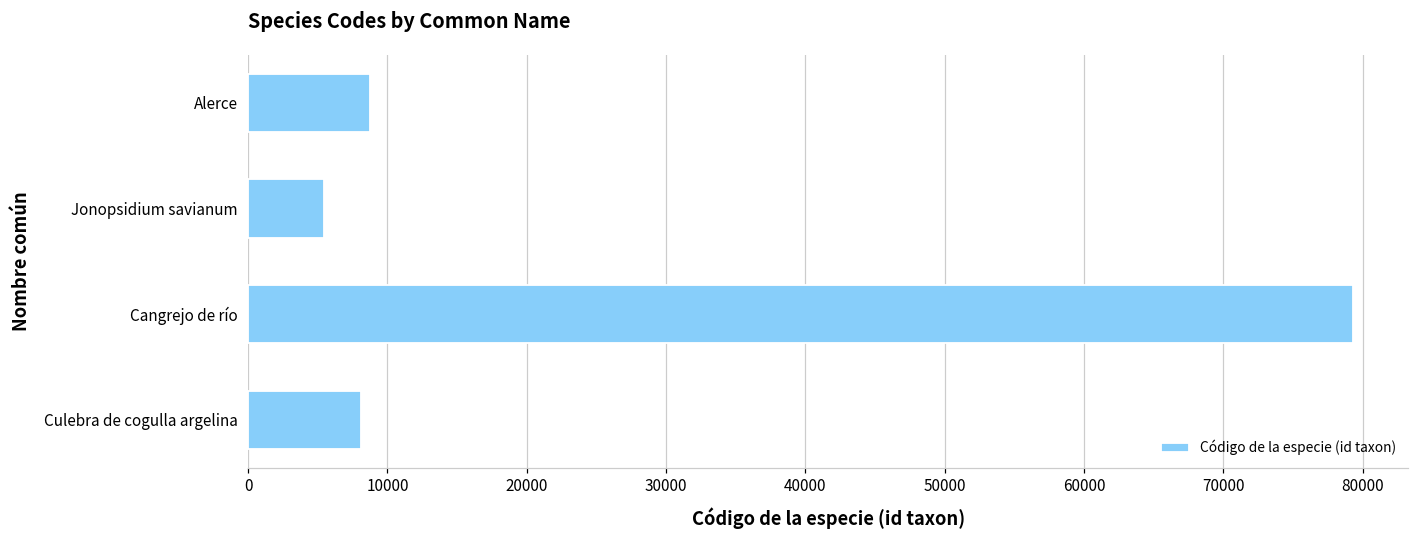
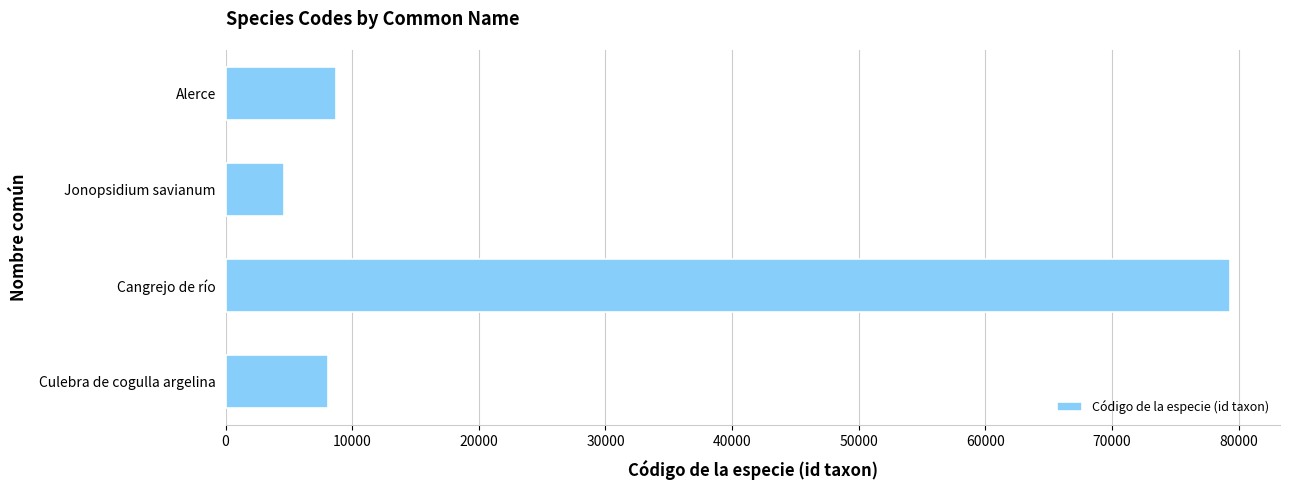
  {
    "Alerce": 8800,
-   "Jonopsidium savianum": 5500,
+   "Jonopsidium savianum": 4600,
    "Cangrejo de río": 79300,
    "Culebra de cogulla argelina": 8100
  }
